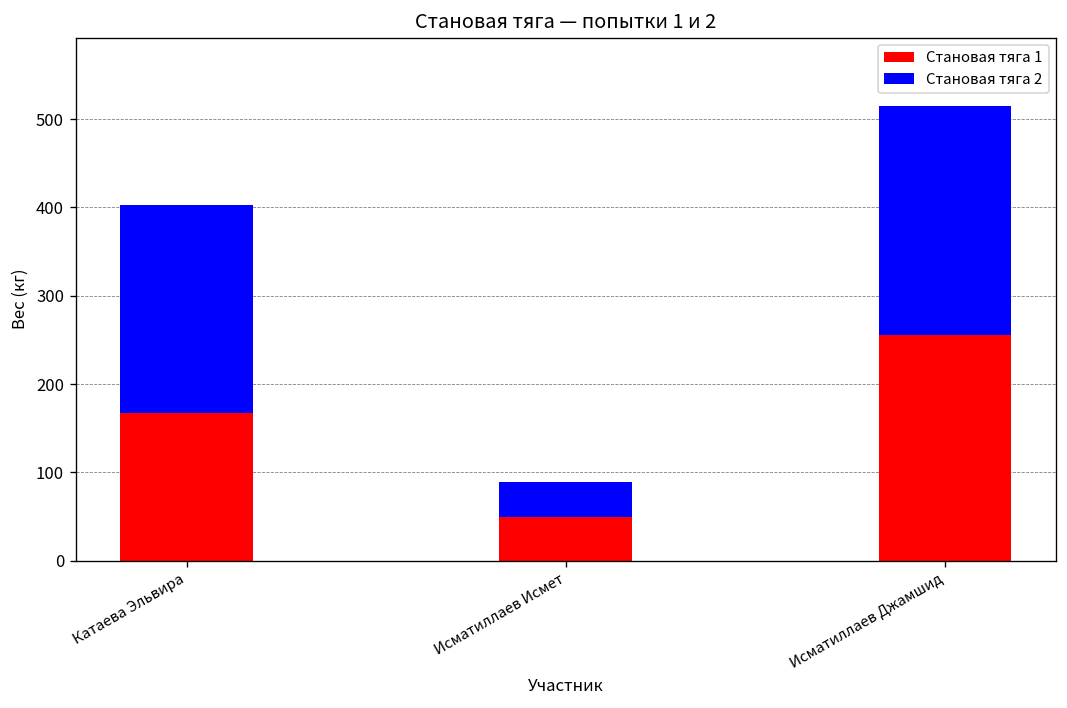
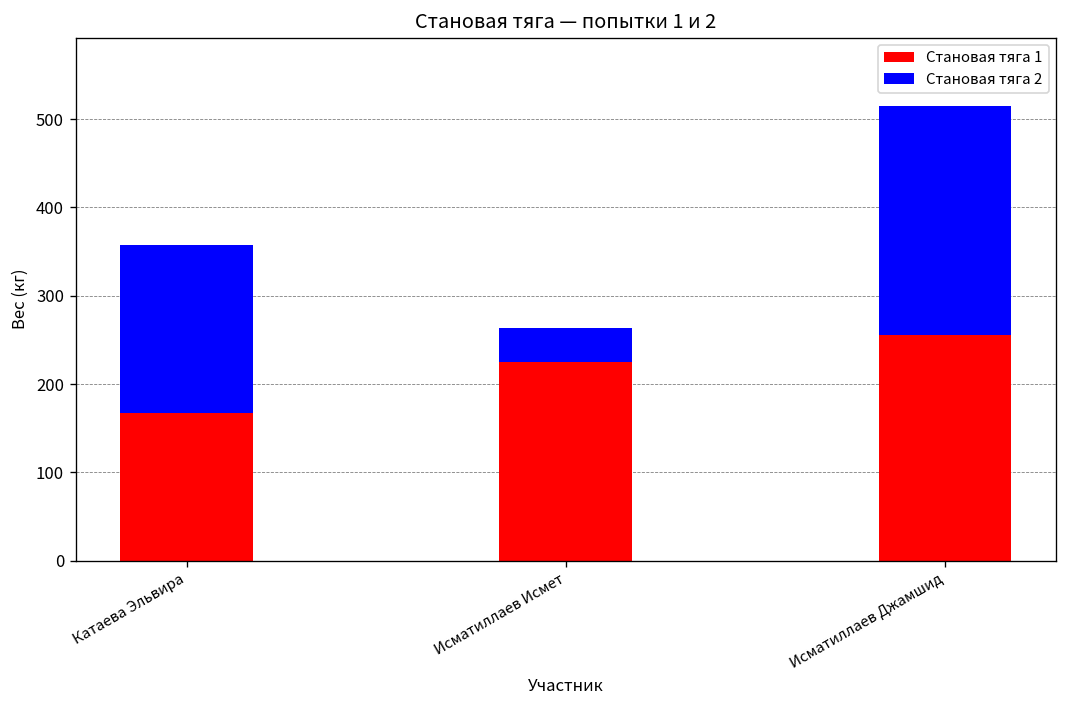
  {
    "Становая тяга 1": {
      "Катаева Эльвира": 170,
-     "Исматиллаев Исмет": 50,
+     "Исматиллаев Исмет": 230,
      "Исматиллаев Джамшид": 260
    },
    "Становая тяга 2": {
-     "Катаева Эльвира": 240,
+     "Катаева Эльвира": 190,
      "Исматиллаев Исмет": 40,
      "Исматиллаев Джамшид": 260
    }
  }
